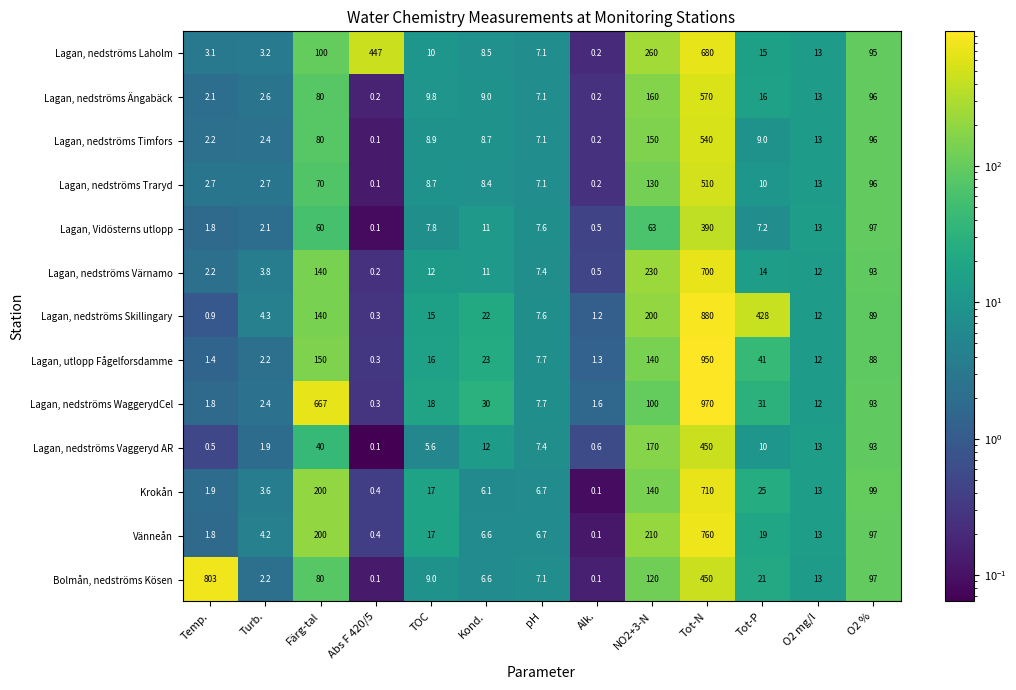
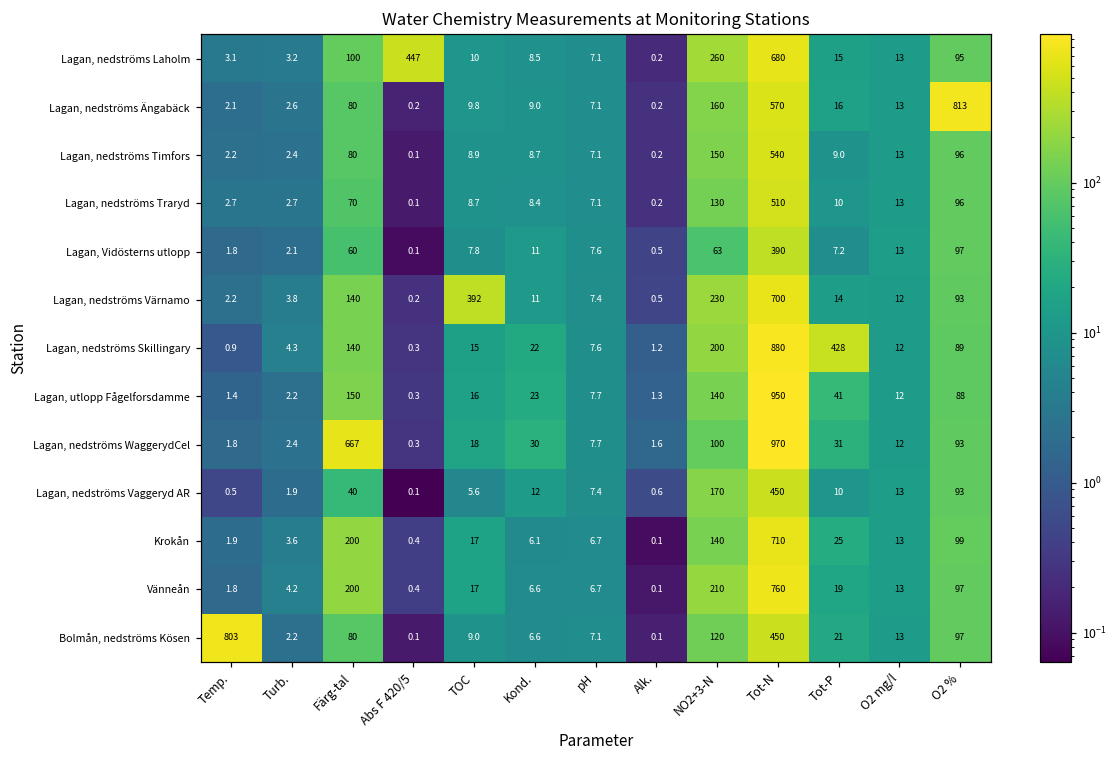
  {
    "Lagan, nedströms Laholm": {
      "Temp.": 3.1,
      "Turb.": 3.2,
      "Färg-tal": 100,
      "Abs F 420/5": 447,
      "TOC": 10,
      "Kond.": 8.5,
      "pH": 7.1,
      "Alk.": 0.2,
      "NO2+3-N": 260,
      "Tot-N": 680,
      "Tot-P": 15,
      "O2 mg/l": 13,
      "O2 %": 95
    },
    "Lagan, nedströms Ängabäck": {
      "Temp.": 2.1,
      "Turb.": 2.6,
      "Färg-tal": 80,
      "Abs F 420/5": 0.2,
      "TOC": 9.8,
      "Kond.": 9.0,
      "pH": 7.1,
      "Alk.": 0.2,
      "NO2+3-N": 160,
      "Tot-N": 570,
      "Tot-P": 16,
      "O2 mg/l": 13,
-     "O2 %": 96
+     "O2 %": 813
    },
    "Lagan, nedströms Timfors": {
      "Temp.": 2.2,
      "Turb.": 2.4,
      "Färg-tal": 80,
      "Abs F 420/5": 0.1,
      "TOC": 8.9,
      "Kond.": 8.7,
      "pH": 7.1,
      "Alk.": 0.2,
      "NO2+3-N": 150,
      "Tot-N": 540,
      "Tot-P": 9.0,
      "O2 mg/l": 13,
      "O2 %": 96
    },
    "Lagan, nedströms Traryd": {
      "Temp.": 2.7,
      "Turb.": 2.7,
      "Färg-tal": 70,
      "Abs F 420/5": 0.1,
      "TOC": 8.7,
      "Kond.": 8.4,
      "pH": 7.1,
      "Alk.": 0.2,
      "NO2+3-N": 130,
      "Tot-N": 510,
      "Tot-P": 10,
      "O2 mg/l": 13,
      "O2 %": 96
    },
    "Lagan, Vidösterns utlopp": {
      "Temp.": 1.8,
      "Turb.": 2.1,
      "Färg-tal": 60,
      "Abs F 420/5": 0.1,
      "TOC": 7.8,
      "Kond.": 11,
      "pH": 7.6,
      "Alk.": 0.5,
      "NO2+3-N": 63,
      "Tot-N": 390,
      "Tot-P": 7.2,
      "O2 mg/l": 13,
      "O2 %": 97
    },
    "Lagan, nedströms Värnamo": {
      "Temp.": 2.2,
      "Turb.": 3.8,
      "Färg-tal": 140,
      "Abs F 420/5": 0.2,
-     "TOC": 12,
+     "TOC": 392,
      "Kond.": 11,
      "pH": 7.4,
      "Alk.": 0.5,
      "NO2+3-N": 230,
      "Tot-N": 700,
      "Tot-P": 14,
      "O2 mg/l": 12,
      "O2 %": 93
    },
    "Lagan, nedströms Skillingary": {
      "Temp.": 0.9,
      "Turb.": 4.3,
      "Färg-tal": 140,
      "Abs F 420/5": 0.3,
      "TOC": 15,
      "Kond.": 22,
      "pH": 7.6,
      "Alk.": 1.2,
      "NO2+3-N": 200,
      "Tot-N": 880,
      "Tot-P": 428,
      "O2 mg/l": 12,
      "O2 %": 89
    },
    "Lagan, utlopp Fågelforsdamme": {
      "Temp.": 1.4,
      "Turb.": 2.2,
      "Färg-tal": 150,
      "Abs F 420/5": 0.3,
      "TOC": 16,
      "Kond.": 23,
      "pH": 7.7,
      "Alk.": 1.3,
      "NO2+3-N": 140,
      "Tot-N": 950,
      "Tot-P": 41,
      "O2 mg/l": 12,
      "O2 %": 88
    },
    "Lagan, nedströms WaggerydCel": {
      "Temp.": 1.8,
      "Turb.": 2.4,
      "Färg-tal": 667,
      "Abs F 420/5": 0.3,
      "TOC": 18,
      "Kond.": 30,
      "pH": 7.7,
      "Alk.": 1.6,
      "NO2+3-N": 100,
      "Tot-N": 970,
      "Tot-P": 31,
      "O2 mg/l": 12,
      "O2 %": 93
    },
    "Lagan, nedströms Vaggeryd AR": {
      "Temp.": 0.5,
      "Turb.": 1.9,
      "Färg-tal": 40,
      "Abs F 420/5": 0.1,
      "TOC": 5.6,
      "Kond.": 12,
      "pH": 7.4,
      "Alk.": 0.6,
      "NO2+3-N": 170,
      "Tot-N": 450,
      "Tot-P": 10,
      "O2 mg/l": 13,
      "O2 %": 93
    },
    "Krokån": {
      "Temp.": 1.9,
      "Turb.": 3.6,
      "Färg-tal": 200,
      "Abs F 420/5": 0.4,
      "TOC": 17,
      "Kond.": 6.1,
      "pH": 6.7,
      "Alk.": 0.1,
      "NO2+3-N": 140,
      "Tot-N": 710,
      "Tot-P": 25,
      "O2 mg/l": 13,
      "O2 %": 99
    },
    "Vänneån": {
      "Temp.": 1.8,
      "Turb.": 4.2,
      "Färg-tal": 200,
      "Abs F 420/5": 0.4,
      "TOC": 17,
      "Kond.": 6.6,
      "pH": 6.7,
      "Alk.": 0.1,
      "NO2+3-N": 210,
      "Tot-N": 760,
      "Tot-P": 19,
      "O2 mg/l": 13,
      "O2 %": 97
    },
    "Bolmån, nedströms Kösen": {
      "Temp.": 803,
      "Turb.": 2.2,
      "Färg-tal": 80,
      "Abs F 420/5": 0.1,
      "TOC": 9.0,
      "Kond.": 6.6,
      "pH": 7.1,
      "Alk.": 0.1,
      "NO2+3-N": 120,
      "Tot-N": 450,
      "Tot-P": 21,
      "O2 mg/l": 13,
      "O2 %": 97
    }
  }
